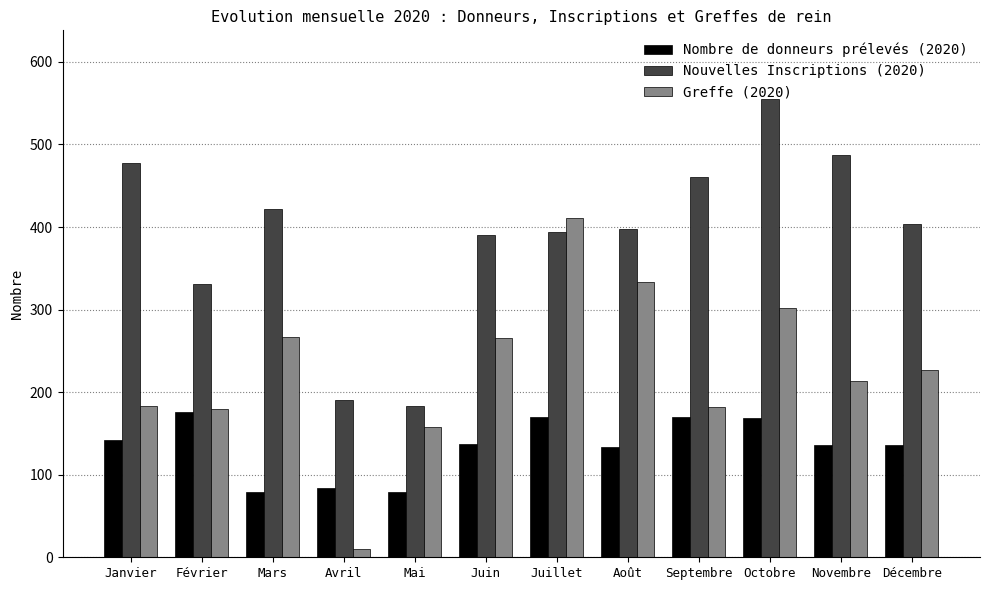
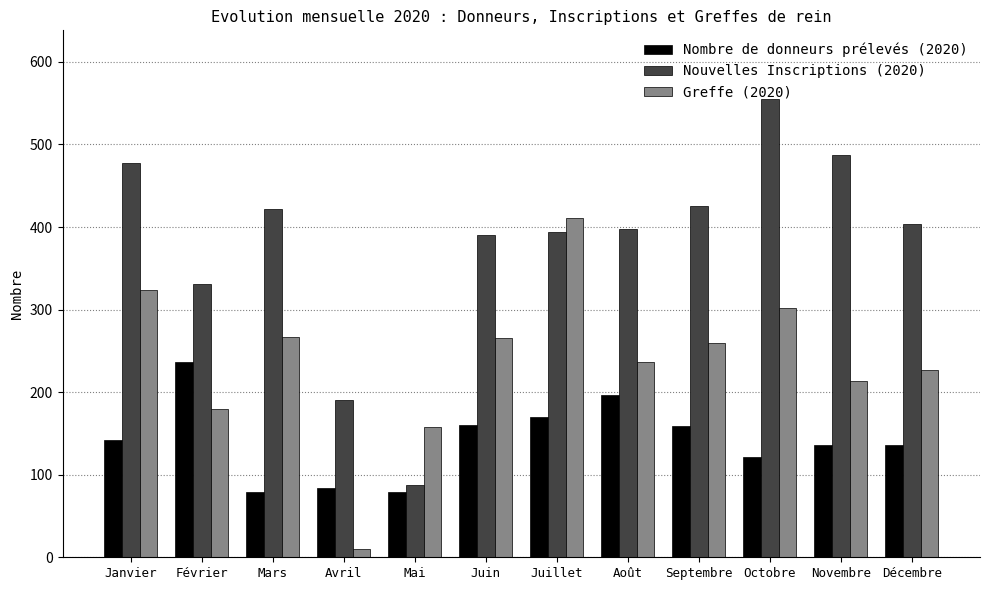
  {
    "Nombre de donneurs prélevés (2020)": {
      "Janvier": 140,
-     "Février": 180,
+     "Février": 240,
      "Mars": 80,
      "Avril": 80,
      "Mai": 80,
-     "Juin": 140,
+     "Juin": 160,
      "Juillet": 170,
-     "Août": 130,
-     "Septembre": 170,
-     "Octobre": 170,
+     "Août": 200,
+     "Septembre": 160,
+     "Octobre": 120,
      "Novembre": 140,
      "Décembre": 140
    },
    "Nouvelles Inscriptions (2020)": {
      "Janvier": 480,
      "Février": 330,
      "Mars": 420,
      "Avril": 190,
-     "Mai": 180,
+     "Mai": 90,
      "Juin": 390,
      "Juillet": 390,
      "Août": 400,
-     "Septembre": 460,
+     "Septembre": 430,
      "Octobre": 560,
      "Novembre": 490,
      "Décembre": 400
    },
    "Greffe (2020)": {
-     "Janvier": 180,
+     "Janvier": 320,
      "Février": 180,
      "Mars": 270,
      "Avril": 10,
      "Mai": 160,
      "Juin": 270,
      "Juillet": 410,
-     "Août": 330,
-     "Septembre": 180,
+     "Août": 240,
+     "Septembre": 260,
      "Octobre": 300,
      "Novembre": 210,
      "Décembre": 230
    }
  }
